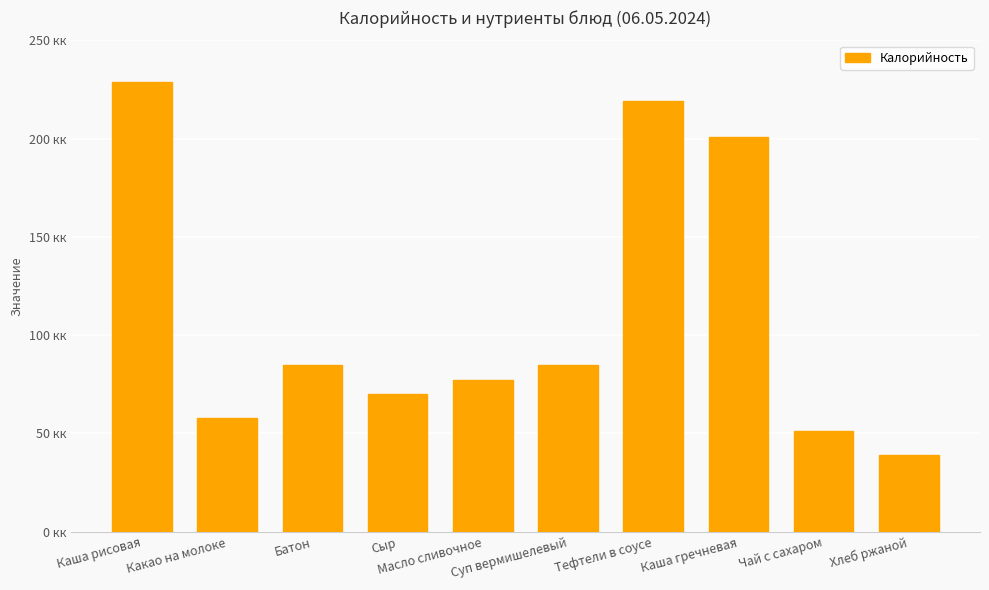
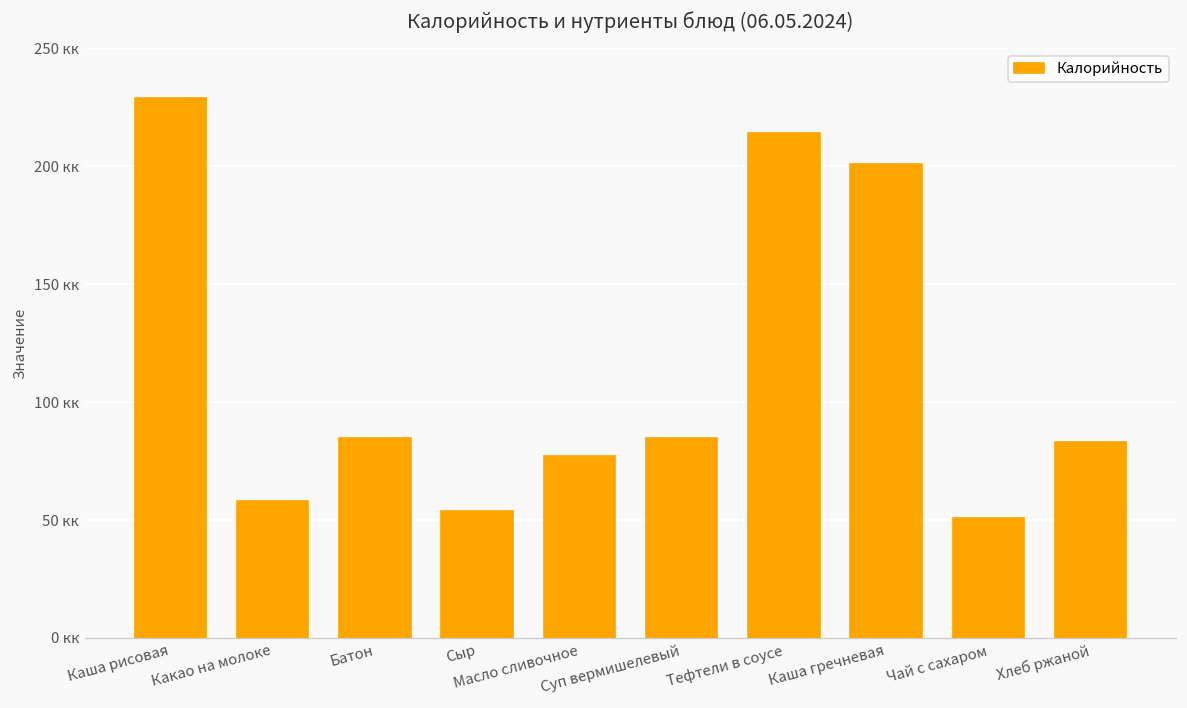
  {
    "Каша рисовая": "229 кк",
    "Какао на молоке": "58 кк",
    "Батон": "85 кк",
-   "Сыр": "70 кк",
+   "Сыр": "54 кк",
    "Масло сливочное": "77 кк",
    "Суп вермишелевый": "85 кк",
-   "Тефтели в соусе": "219 кк",
+   "Тефтели в соусе": "214 кк",
    "Каша гречневая": "201 кк",
    "Чай с сахаром": "51 кк",
-   "Хлеб ржаной": "39 кк"
+   "Хлеб ржаной": "83 кк"
  }
